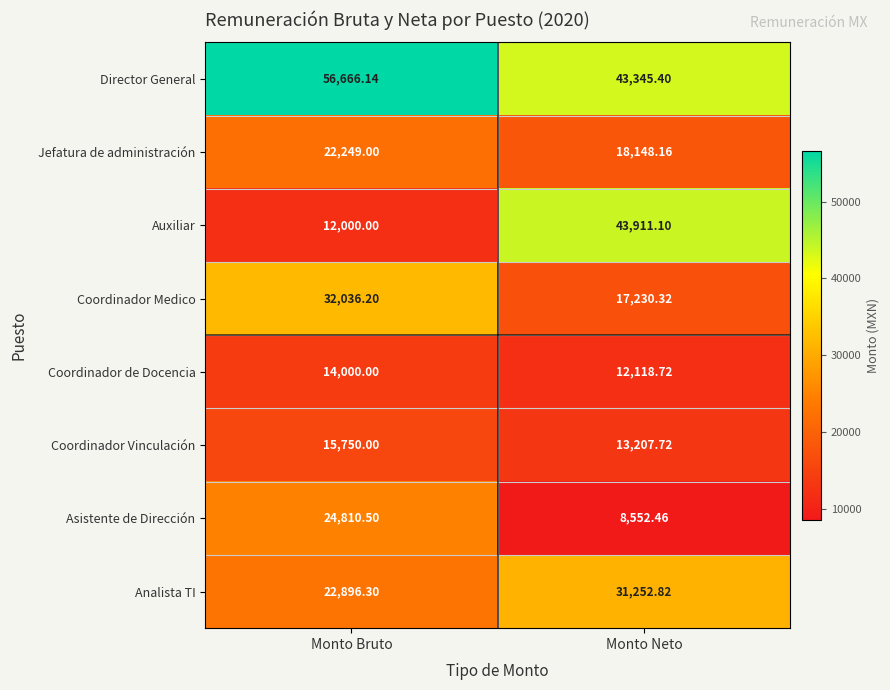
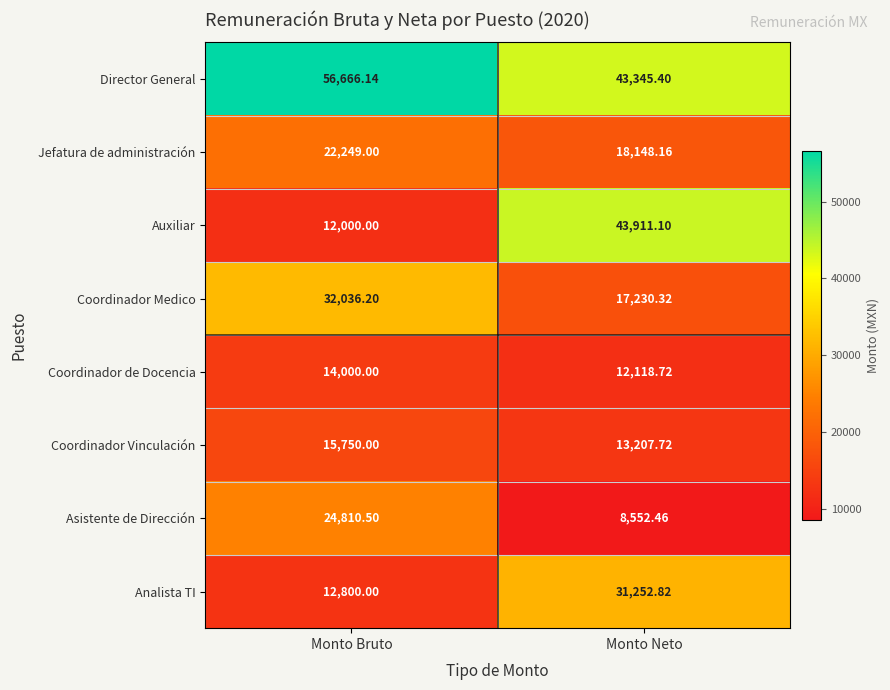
  {
    "Director General": {
      "Monto Bruto": "56,666.14",
      "Monto Neto": "43,345.40"
    },
    "Jefatura de administración": {
      "Monto Bruto": "22,249.00",
      "Monto Neto": "18,148.16"
    },
    "Auxiliar": {
      "Monto Bruto": "12,000.00",
      "Monto Neto": "43,911.10"
    },
    "Coordinador Medico": {
      "Monto Bruto": "32,036.20",
      "Monto Neto": "17,230.32"
    },
    "Coordinador de Docencia": {
      "Monto Bruto": "14,000.00",
      "Monto Neto": "12,118.72"
    },
    "Coordinador Vinculación": {
      "Monto Bruto": "15,750.00",
      "Monto Neto": "13,207.72"
    },
    "Asistente de Dirección": {
      "Monto Bruto": "24,810.50",
      "Monto Neto": "8,552.46"
    },
    "Analista TI": {
-     "Monto Bruto": "22,896.30",
+     "Monto Bruto": "12,800.00",
      "Monto Neto": "31,252.82"
    }
  }
